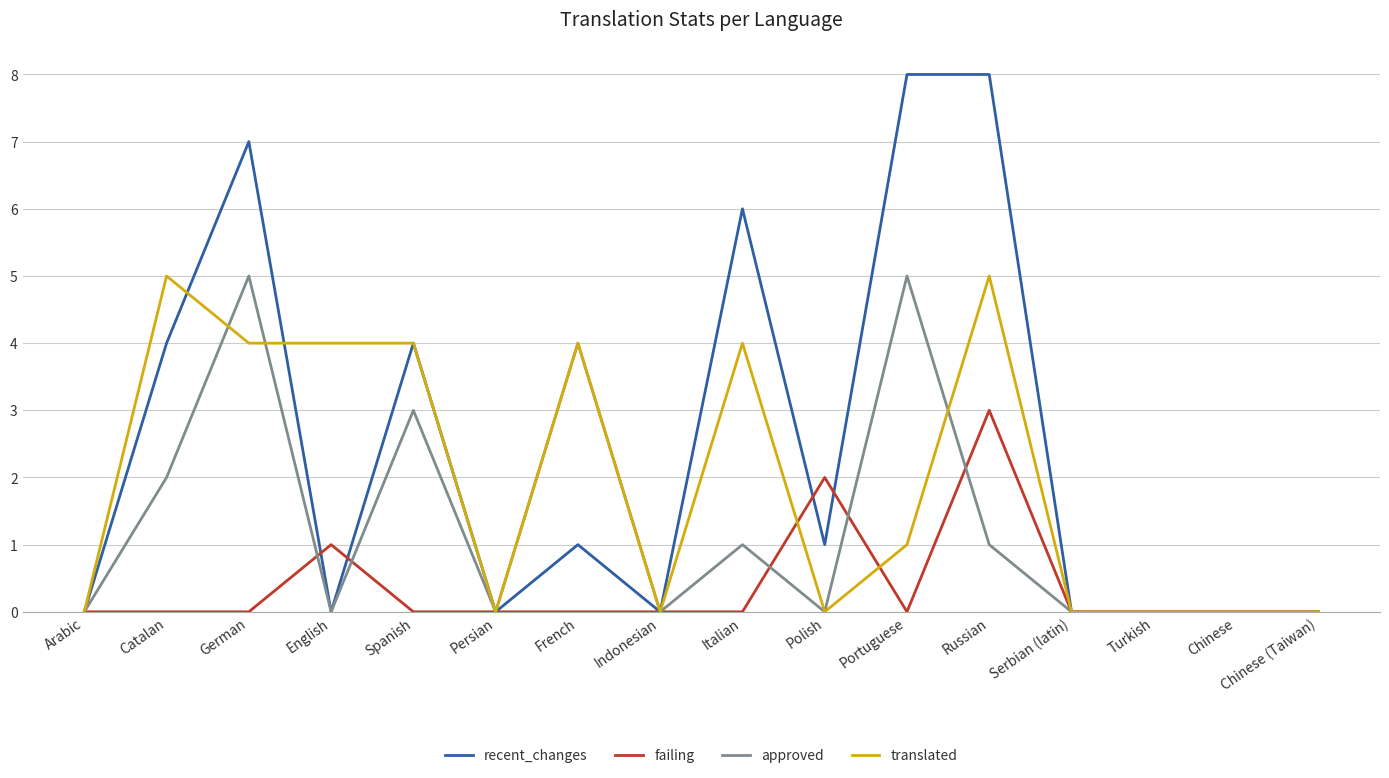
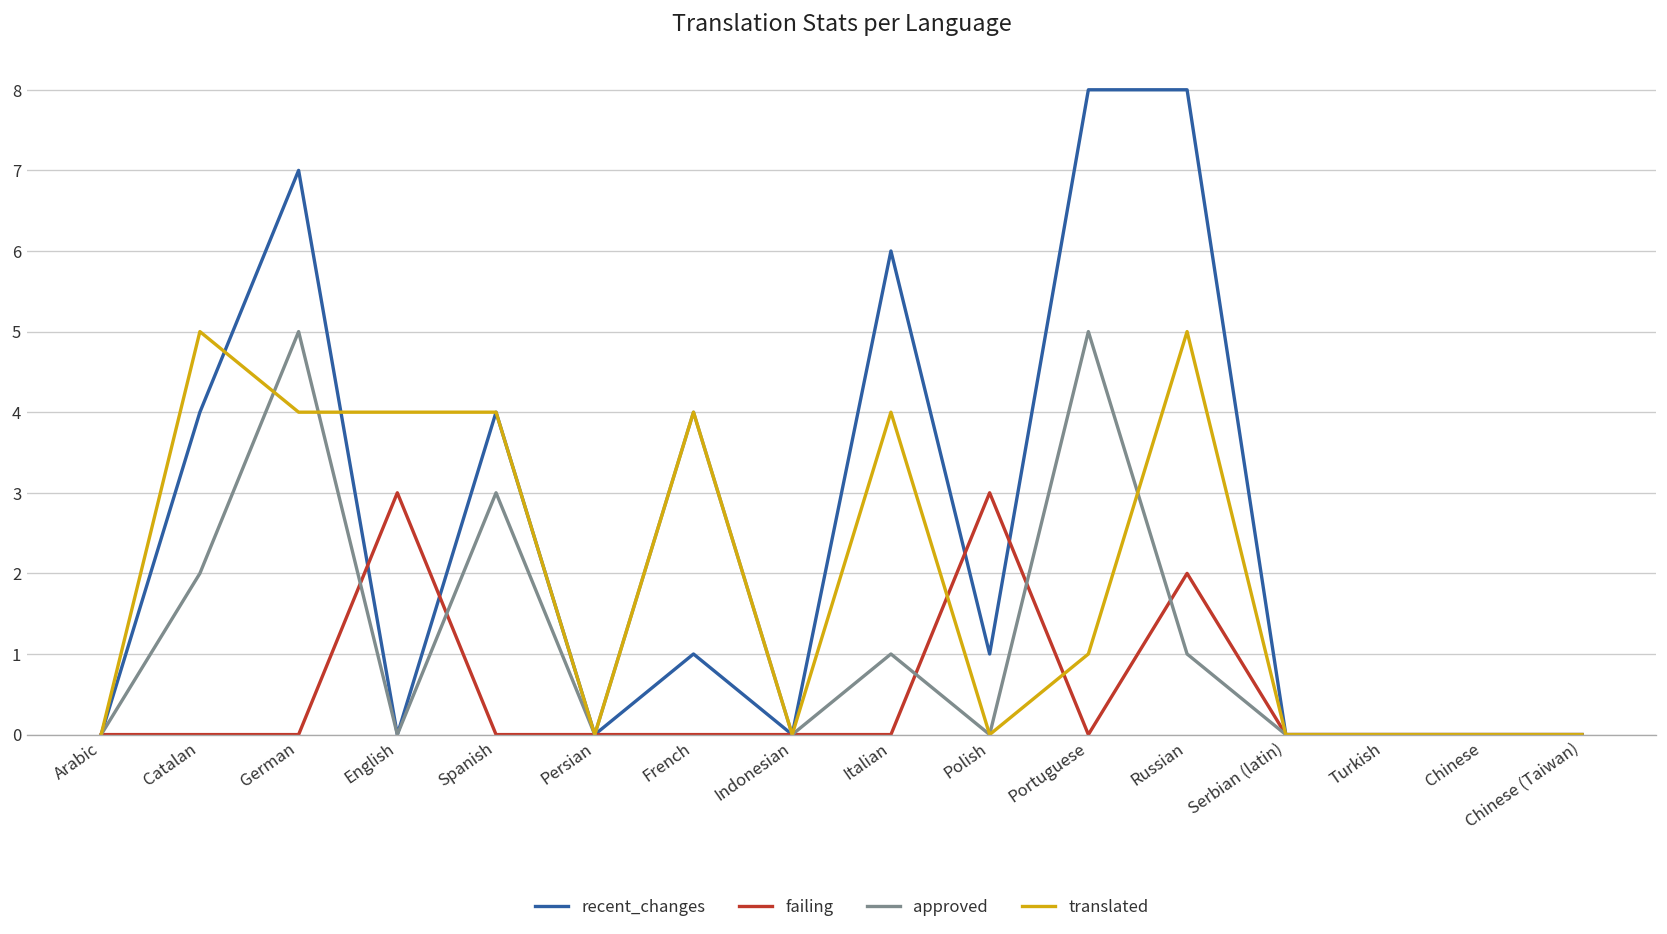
  {
    "recent_changes": {
      "Catalan": 4,
      "German": 7,
      "French": 1,
      "Italian": 6,
      "Polish": 1,
      "Portuguese": 8,
      "Russian": 8
    },
    "failing": {
      "Catalan": 0,
      "German": 0,
-     "English": 1,
+     "English": 3,
      "Spanish": 0,
      "French": 0,
      "Italian": 0,
-     "Polish": 2,
+     "Polish": 3,
      "Portuguese": 0,
-     "Russian": 3
+     "Russian": 2
    },
    "approved": {
      "Catalan": 2,
      "German": 5,
      "Spanish": 3,
      "Italian": 1,
      "Portuguese": 5,
      "Russian": 1
    },
    "translated": {
      "Catalan": 5,
      "German": 4,
      "English": 4,
      "Italian": 4,
      "Portuguese": 1,
      "Russian": 5
    }
  }
